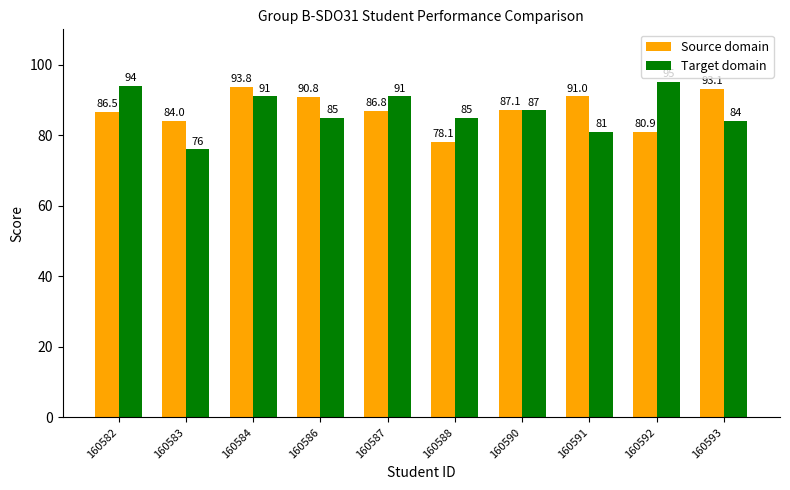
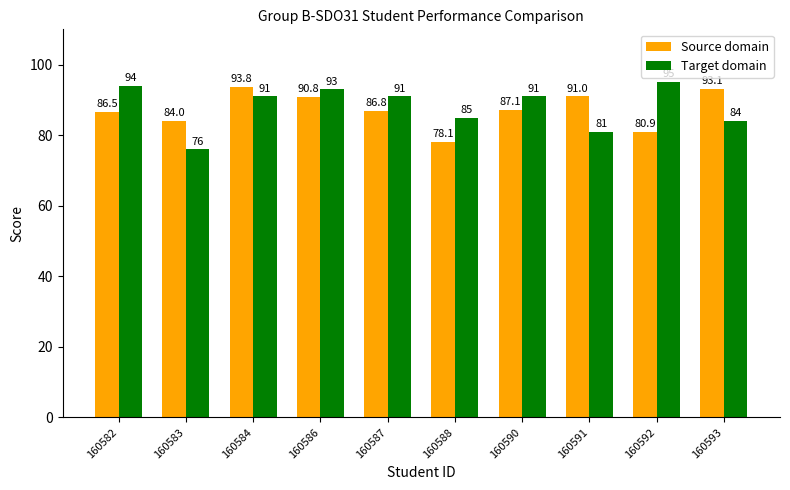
  {
    "Source domain": {
      "160582": 86.5,
      "160583": 84.0,
      "160584": 93.8,
      "160586": 90.8,
      "160587": 86.8,
      "160588": 78.1,
      "160590": 87.1,
      "160591": 91.0,
      "160592": 80.9
    },
    "Target domain": {
      "160582": 94,
      "160583": 76,
      "160584": 91,
-     "160586": 85,
+     "160586": 93,
      "160587": 91,
      "160588": 85,
-     "160590": 87,
+     "160590": 91,
      "160591": 81,
      "160593": 84
    }
  }
